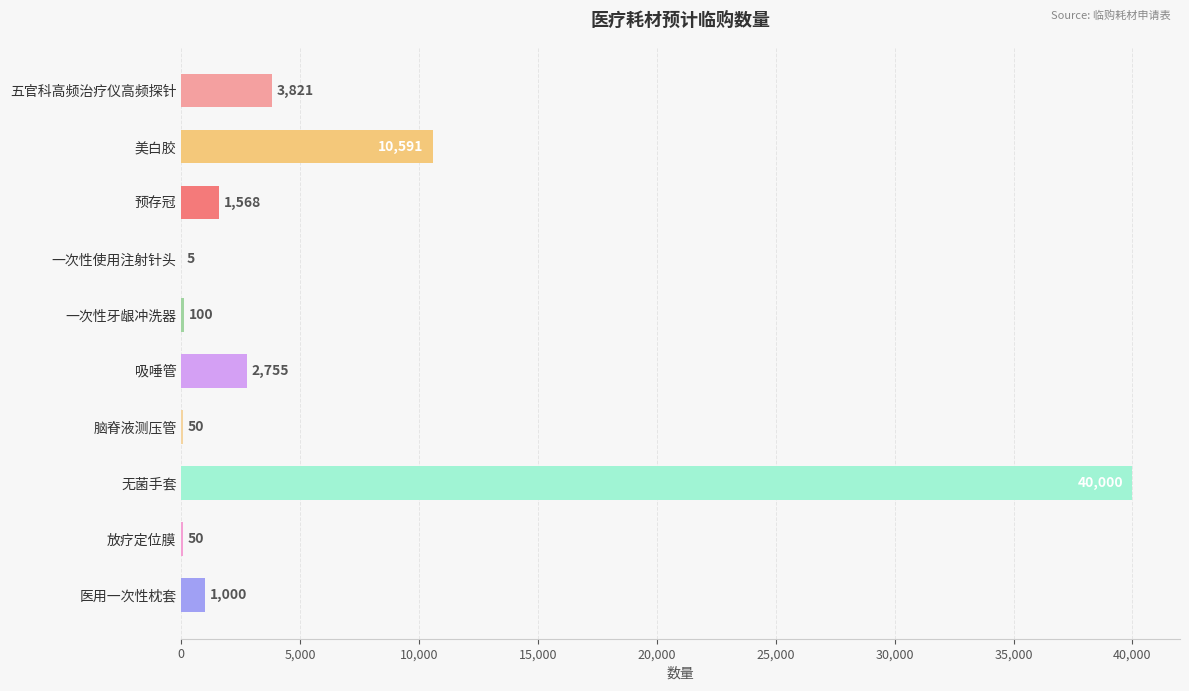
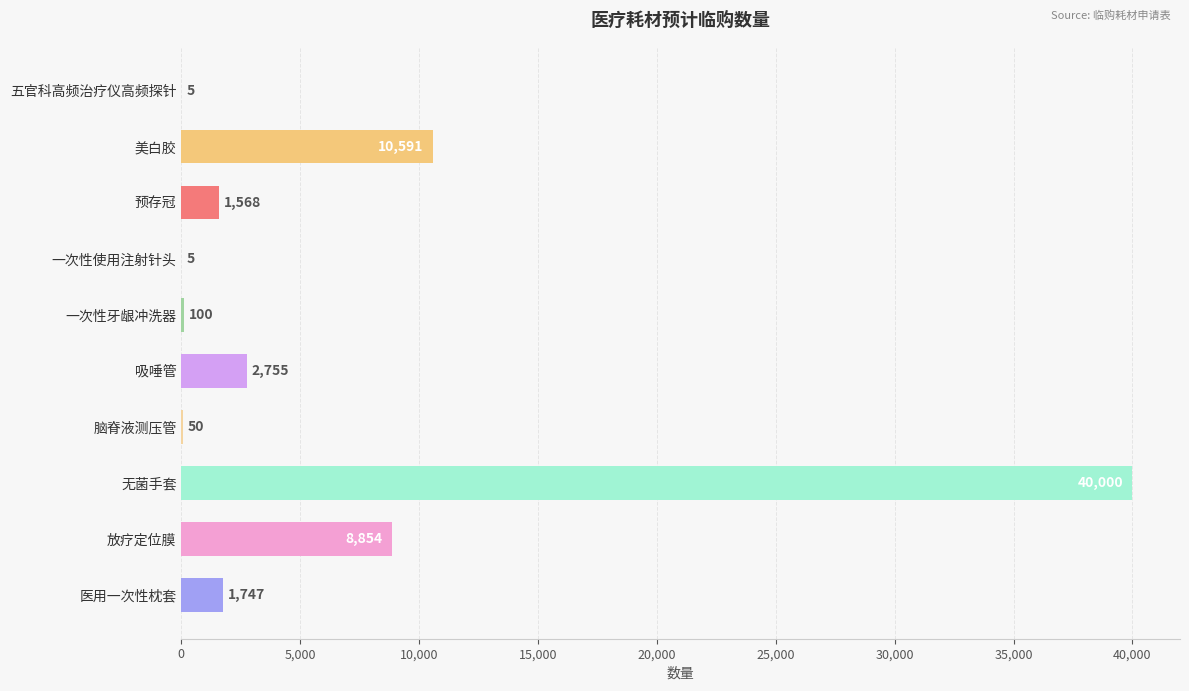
  {
-   "五官科高频治疗仪高频探针": "3,821",
+   "五官科高频治疗仪高频探针": "5",
    "美白胶": "10,591",
    "预存冠": "1,568",
    "一次性使用注射针头": "5",
    "一次性牙龈冲洗器": "100",
    "吸唾管": "2,755",
    "脑脊液测压管": "50",
    "无菌手套": "40,000",
-   "放疗定位膜": "50",
-   "医用一次性枕套": "1,000"
+   "放疗定位膜": "8,854",
+   "医用一次性枕套": "1,747"
  }
